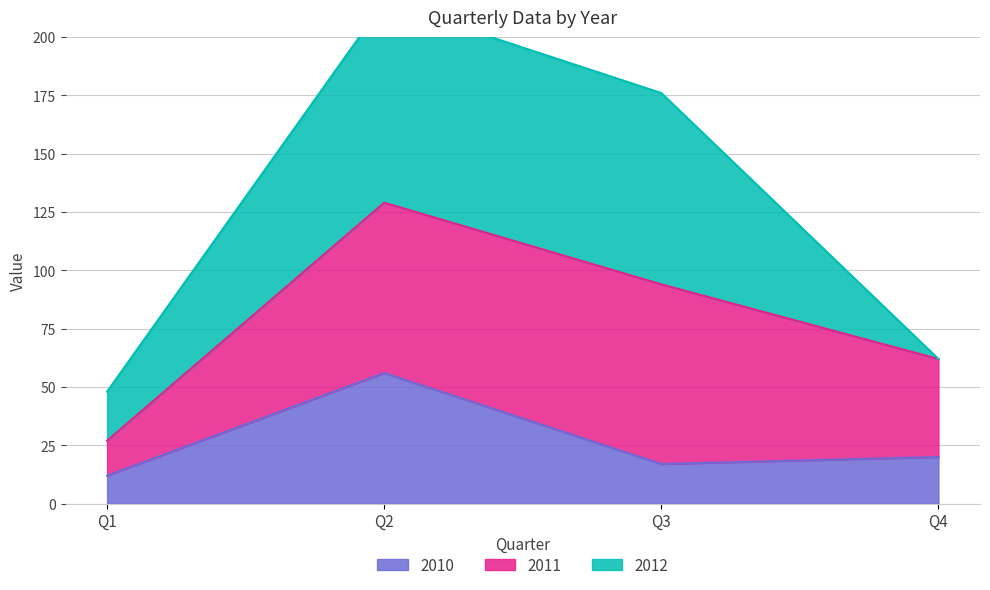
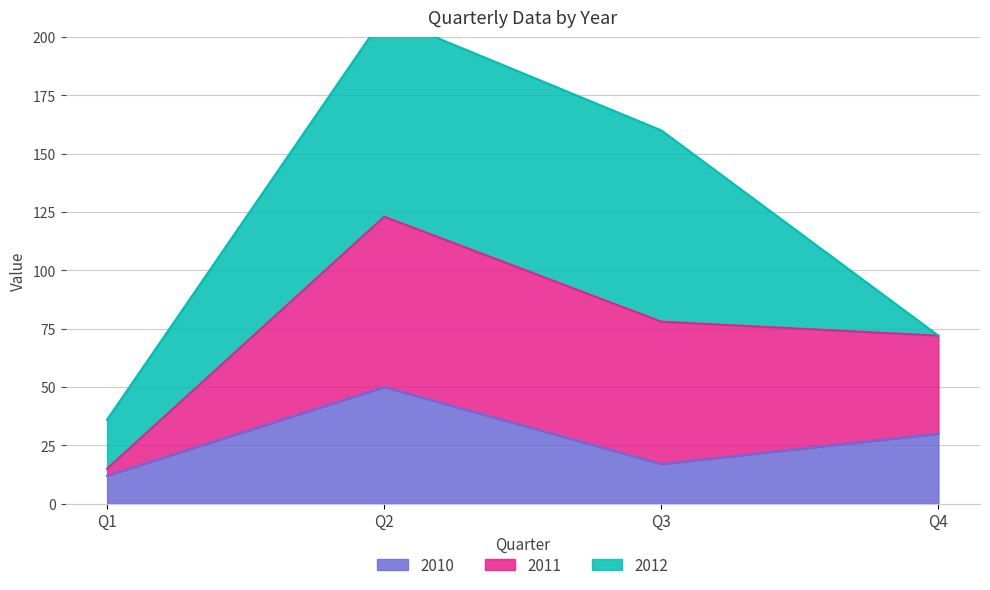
  {
    "2010": {
      "Q1": 12,
-     "Q2": 56,
+     "Q2": 50,
      "Q3": 17,
-     "Q4": 20
+     "Q4": 30
    },
    "2011": {
-     "Q1": 15,
+     "Q1": 3,
      "Q2": 73,
-     "Q3": 77
+     "Q3": 61
    },
    "2012": {
      "Q1": 21,
      "Q3": 82
    }
  }
